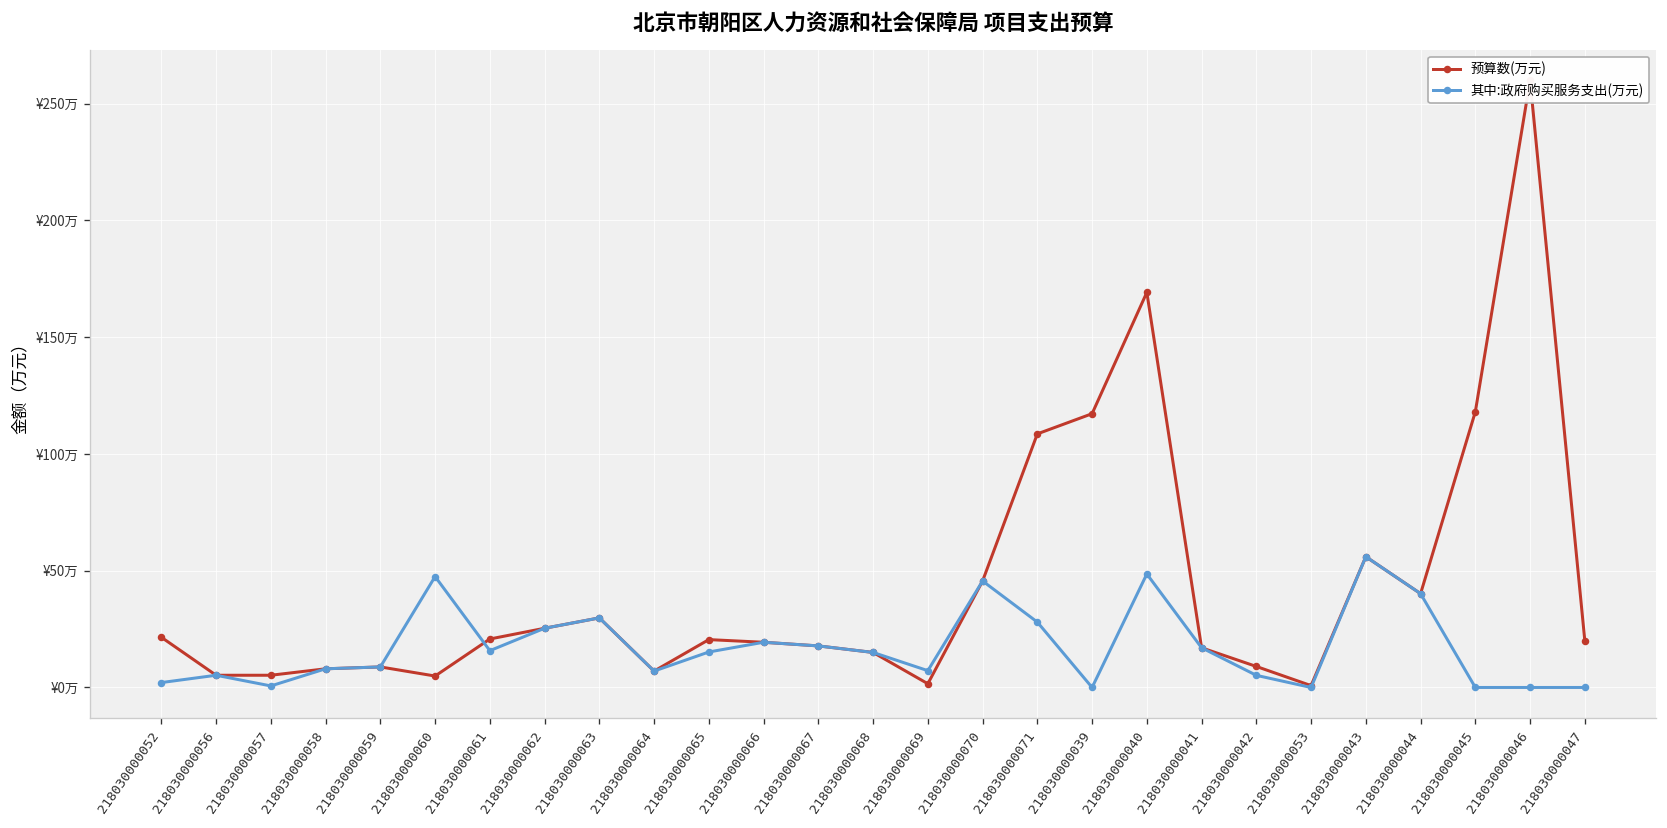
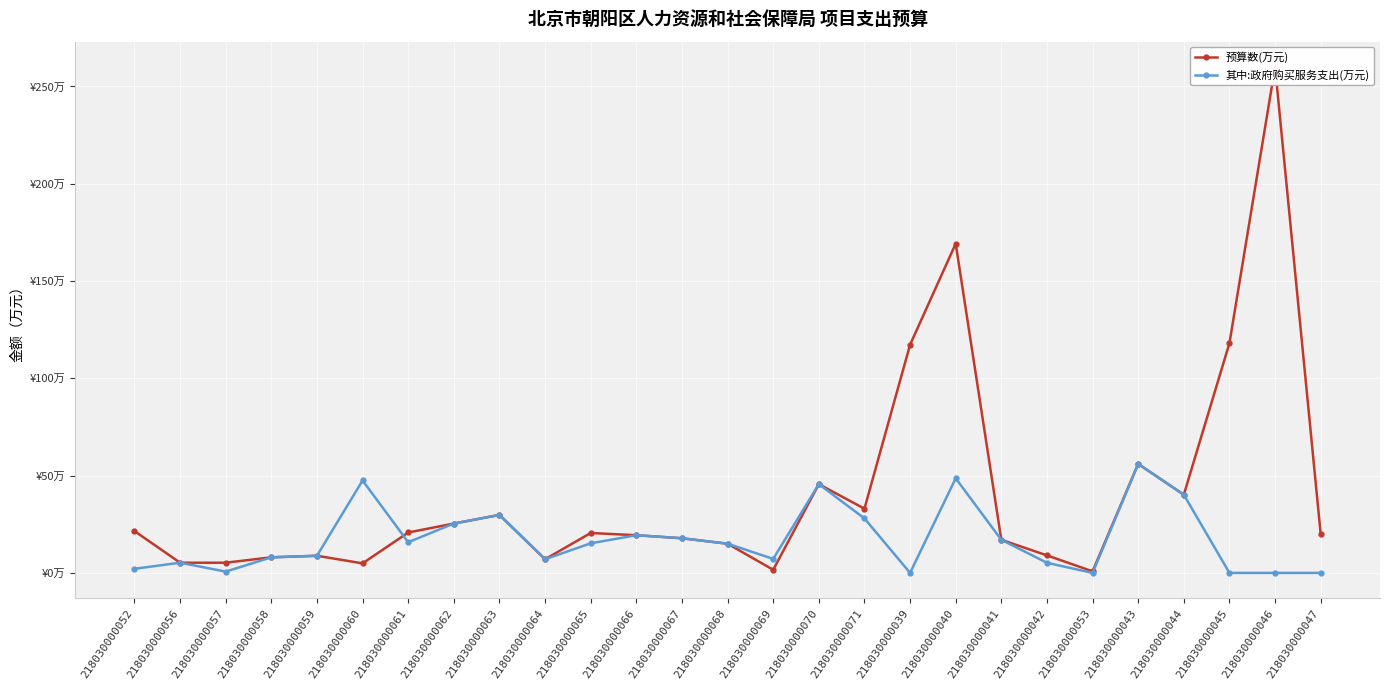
  {
    "预算数(万元)": {
      "218030000052": "¥22万",
      "218030000057": "¥5万",
      "218030000060": "¥5万",
      "218030000061": "¥21万",
      "218030000065": "¥21万",
      "218030000069": "¥2万",
-     "218030000071": "¥109万",
+     "218030000071": "¥33万",
      "218030000039": "¥117万",
      "218030000040": "¥169万",
      "218030000042": "¥9万",
      "218030000045": "¥118万",
      "218030000047": "¥20万"
    },
    "其中:政府购买服务支出(万元)": {
      "218030000052": "¥2万",
      "218030000057": "¥1万",
      "218030000060": "¥48万",
      "218030000061": "¥16万",
      "218030000065": "¥15万",
      "218030000069": "¥7万",
      "218030000071": "¥28万",
      "218030000039": "¥0万",
      "218030000040": "¥49万",
      "218030000042": "¥5万",
      "218030000045": "¥0万",
      "218030000046": "¥0万",
      "218030000047": "¥0万"
    }
  }
